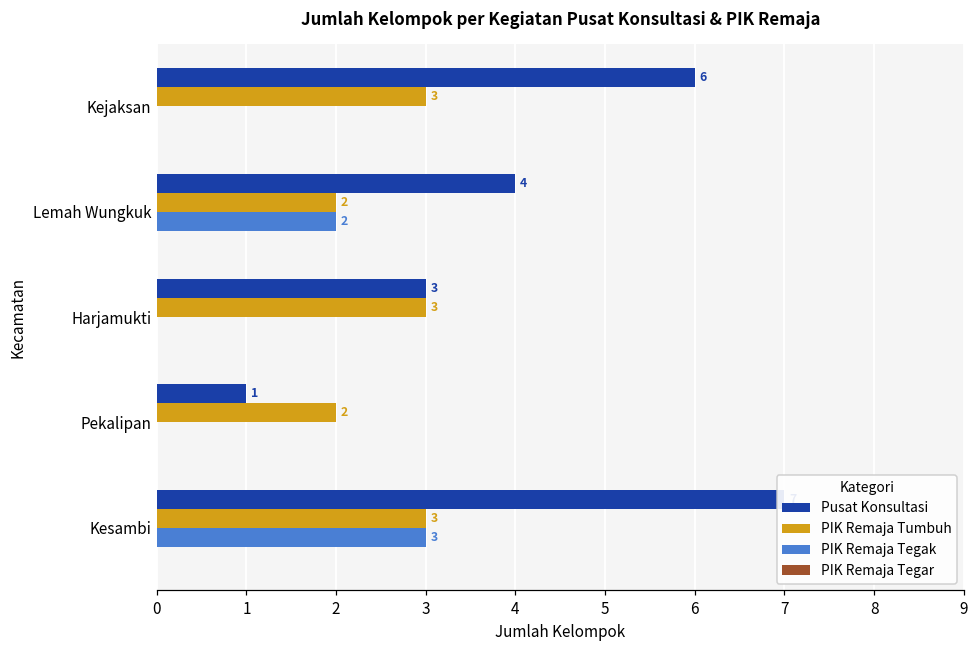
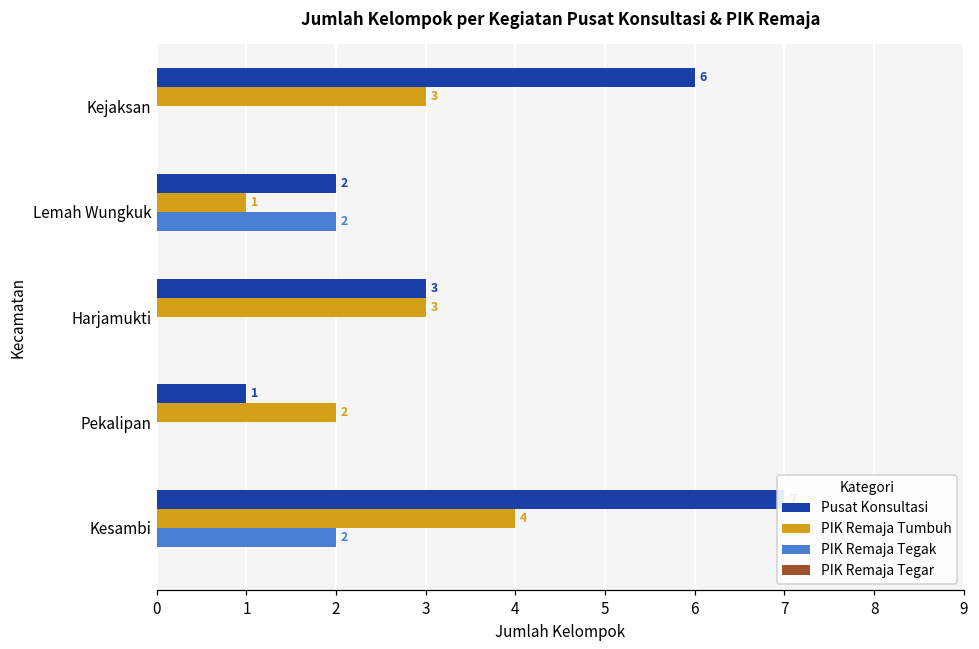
  {
    "Pusat Konsultasi": {
      "Kejaksan": 6,
-     "Lemah Wungkuk": 4,
+     "Lemah Wungkuk": 2,
      "Harjamukti": 3,
      "Pekalipan": 1
    },
    "PIK Remaja Tumbuh": {
      "Kejaksan": 3,
-     "Lemah Wungkuk": 2,
+     "Lemah Wungkuk": 1,
      "Harjamukti": 3,
      "Pekalipan": 2,
-     "Kesambi": 3
+     "Kesambi": 4
    },
    "PIK Remaja Tegak": {
      "Lemah Wungkuk": 2,
-     "Kesambi": 3
+     "Kesambi": 2
    },
    "PIK Remaja Tegar": {
      "Kejaksan": 0.0,
      "Lemah Wungkuk": 0.0,
      "Harjamukti": 0.0,
      "Pekalipan": 0.0,
      "Kesambi": 0.0
    }
  }
